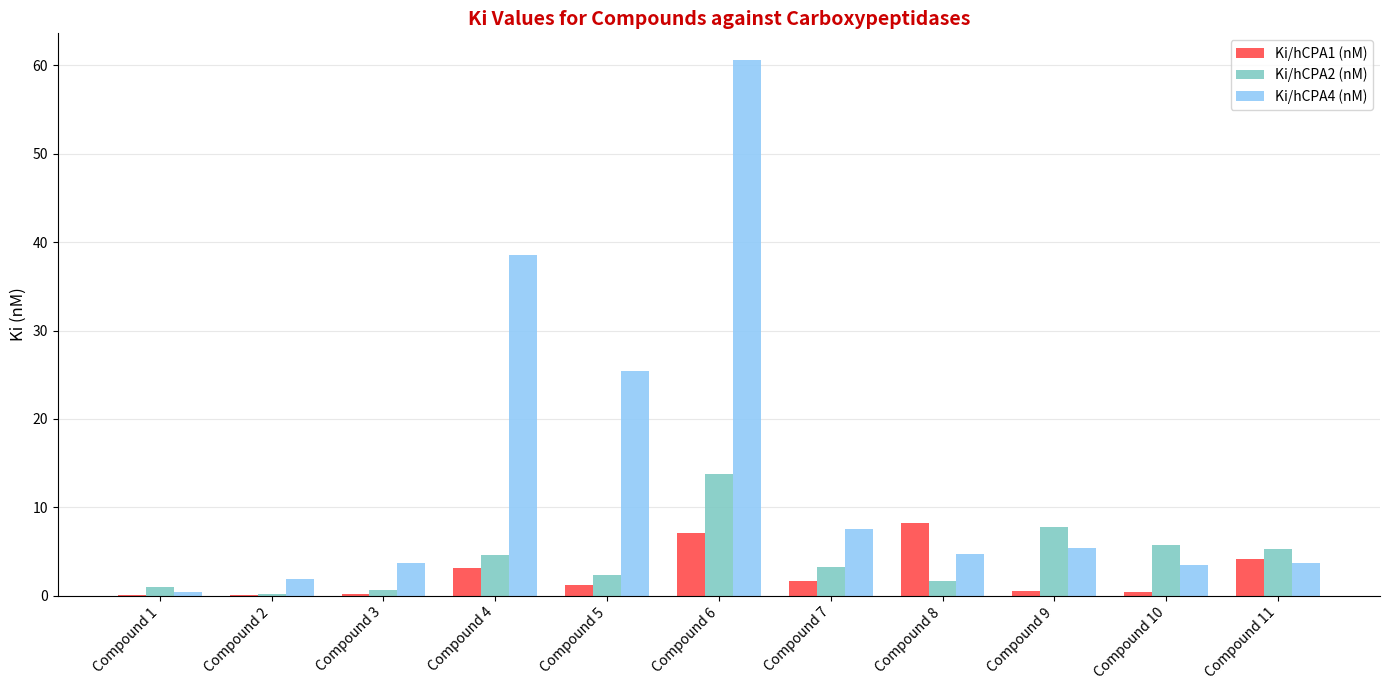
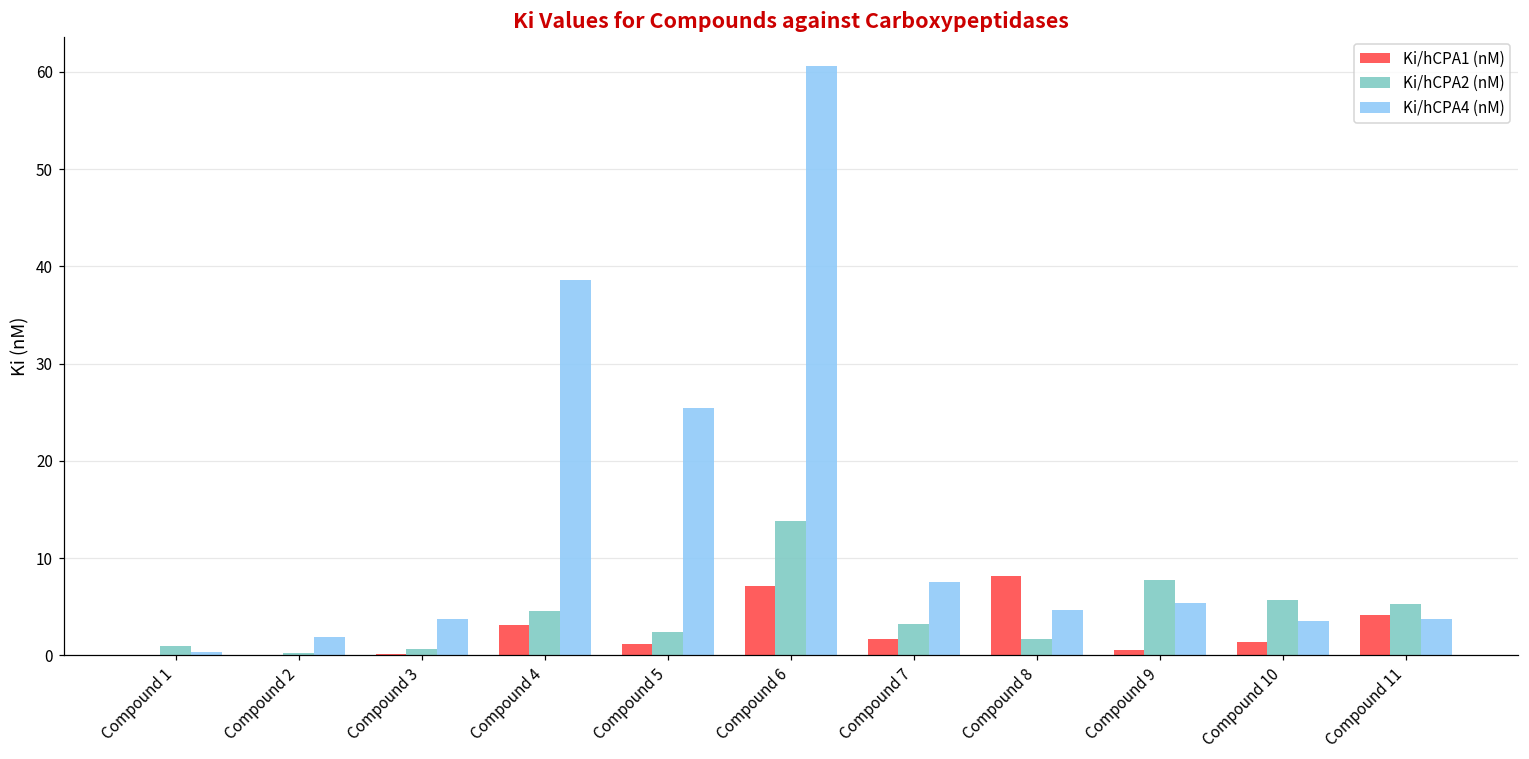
  {
    "Ki/hCPA1 (nM)": {
      "Compound 4": 3,
      "Compound 5": 1,
      "Compound 6": 7,
      "Compound 7": 2,
      "Compound 8": 8,
      "Compound 9": 1,
-     "Compound 10": 0,
+     "Compound 10": 1,
      "Compound 11": 4
    }
  }
